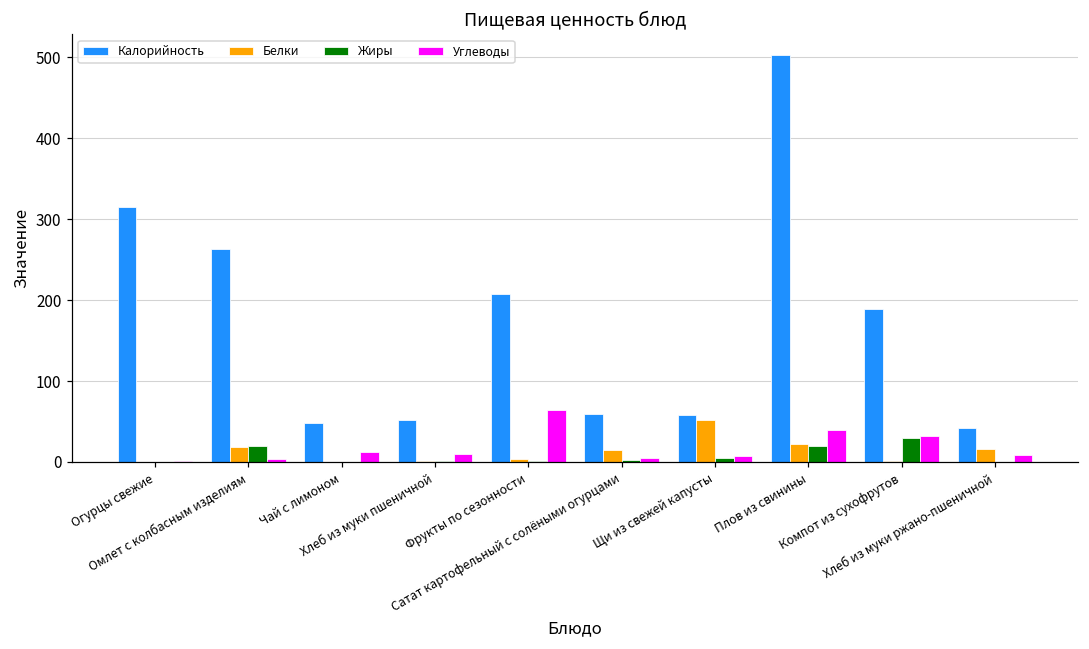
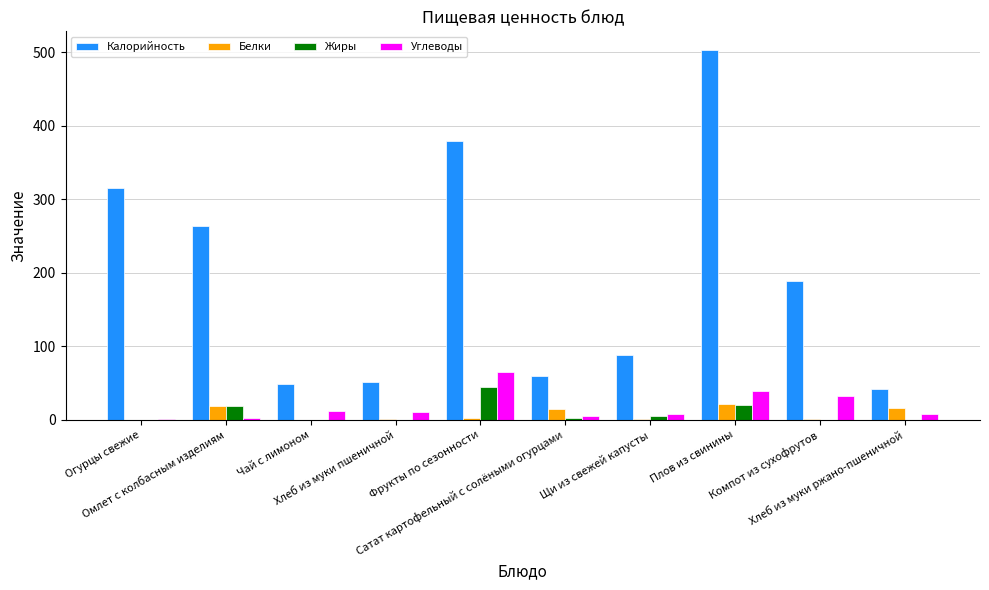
  {
    "Калорийность": {
      "Огурцы свежие": 310,
      "Омлет с колбасным изделиям": 260,
      "Чай с лимоном": 50,
      "Хлеб из муки пшеничной": 50,
-     "Фрукты по сезонности": 210,
+     "Фрукты по сезонности": 380,
      "Сатат картофельный с солёными огурцами": 60,
-     "Щи из свежей капусты": 60,
+     "Щи из свежей капусты": 90,
      "Плов из свинины": 500,
      "Компот из сухофрутов": 190,
      "Хлеб из муки ржано-пшеничной": 40
    },
    "Белки": {
      "Омлет с колбасным изделиям": 20,
      "Чай с лимоном": 0,
      "Сатат картофельный с солёными огурцами": 20,
-     "Щи из свежей капусты": 50,
+     "Щи из свежей капусты": 0,
      "Плов из свинины": 20,
      "Хлеб из муки ржано-пшеничной": 20
    },
    "Жиры": {
      "Омлет с колбасным изделиям": 20,
      "Чай с лимоном": 0,
-     "Фрукты по сезонности": 0,
+     "Фрукты по сезонности": 40,
      "Щи из свежей капусты": 0,
      "Плов из свинины": 20,
-     "Компот из сухофрутов": 30
+     "Компот из сухофрутов": 0
    },
    "Углеводы": {
      "Чай с лимоном": 10,
      "Хлеб из муки пшеничной": 10,
      "Фрукты по сезонности": 60,
      "Сатат картофельный с солёными огурцами": 10,
      "Щи из свежей капусты": 10,
      "Плов из свинины": 40,
      "Компот из сухофрутов": 30,
      "Хлеб из муки ржано-пшеничной": 10
    }
  }
